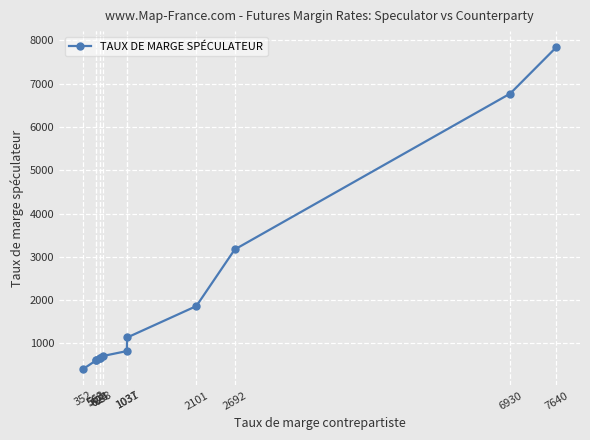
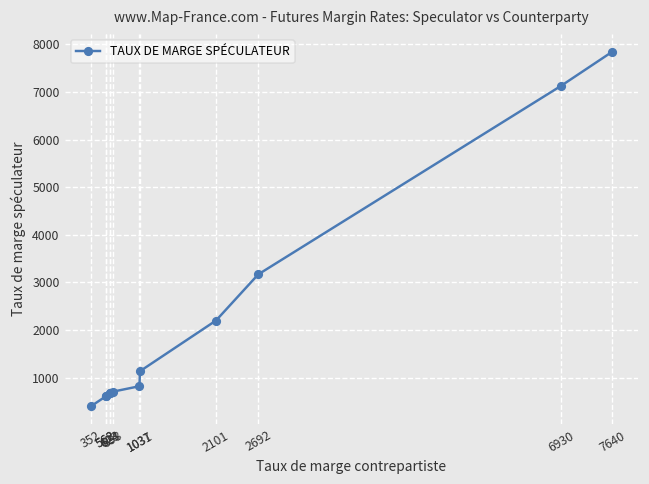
  {
    "352": 400,
    "562": 600,
    "563": 600,
    "623": 700,
    "624": 700,
    "658": 700,
    "1031": 800,
    "1037": 1100,
-   "2101": 1900,
+   "2101": 2200,
    "2692": 3200,
-   "6930": 6800,
+   "6930": 7100,
    "7640": 7800
  }
